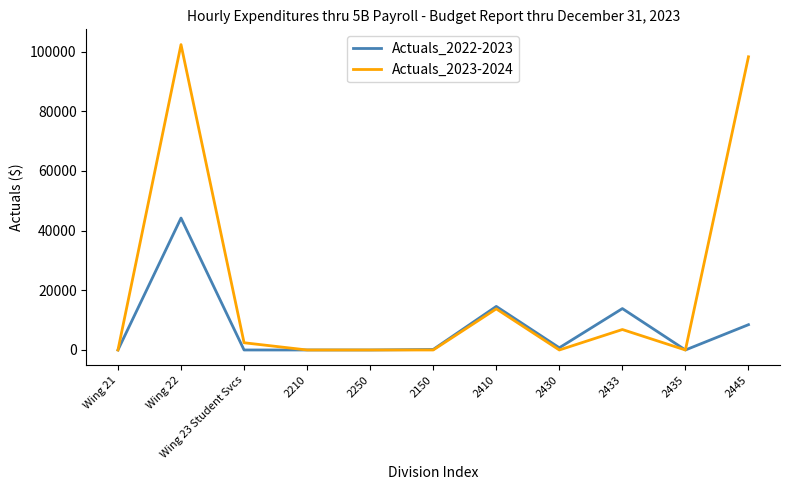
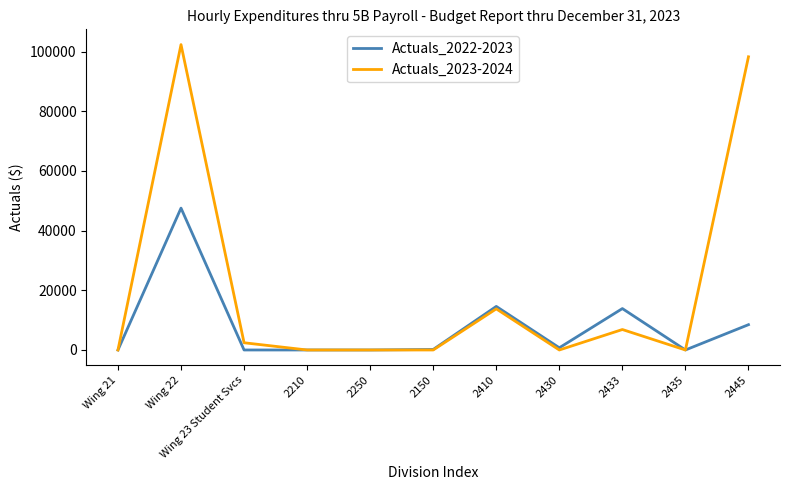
  {
    "Actuals_2022-2023": {
-     "Wing 22": 44000,
+     "Wing 22": 48000,
      "Wing 23 Student Svcs": 0,
      "2433": 14000,
      "2445": 8000
    },
    "Actuals_2023-2024": {
      "Wing 22": 102000,
      "Wing 23 Student Svcs": 2000,
      "2433": 7000,
      "2445": 98000
    }
  }
